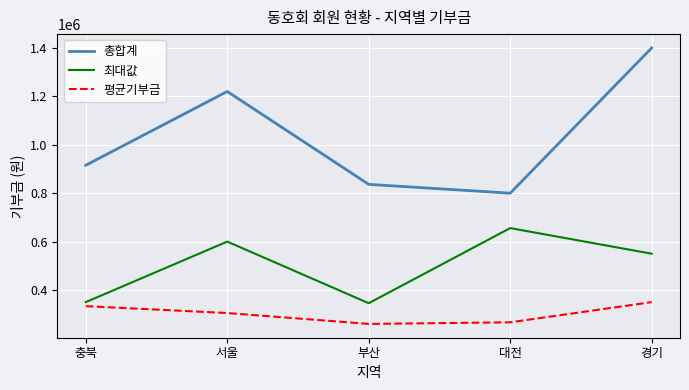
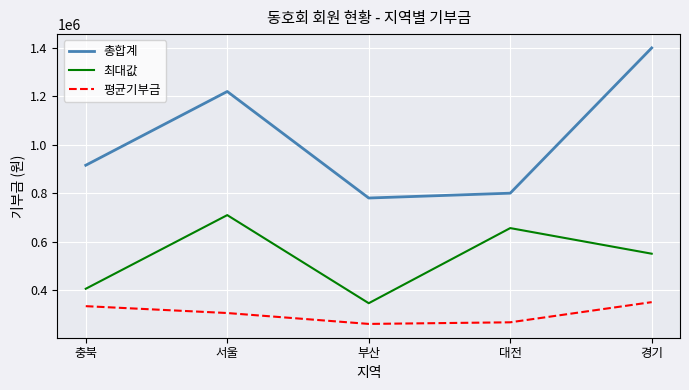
  {
    "총합계": {
      "충북": 920000,
      "서울": 1220000,
-     "부산": 840000,
+     "부산": 780000,
      "대전": 800000,
      "경기": 1400000
    },
    "최대값": {
-     "충북": 350000,
-     "서울": 600000,
+     "충북": 410000,
+     "서울": 710000,
      "부산": 350000,
      "대전": 660000,
      "경기": 550000
    },
    "평균기부금": {
      "충북": 330000,
      "서울": 310000,
      "부산": 260000,
      "대전": 270000,
      "경기": 350000
    }
  }
